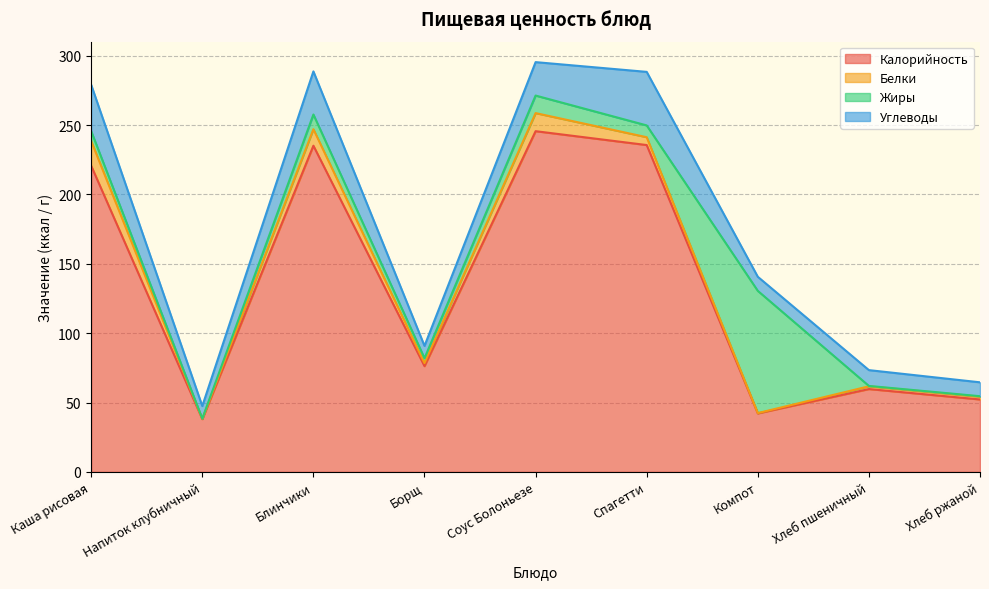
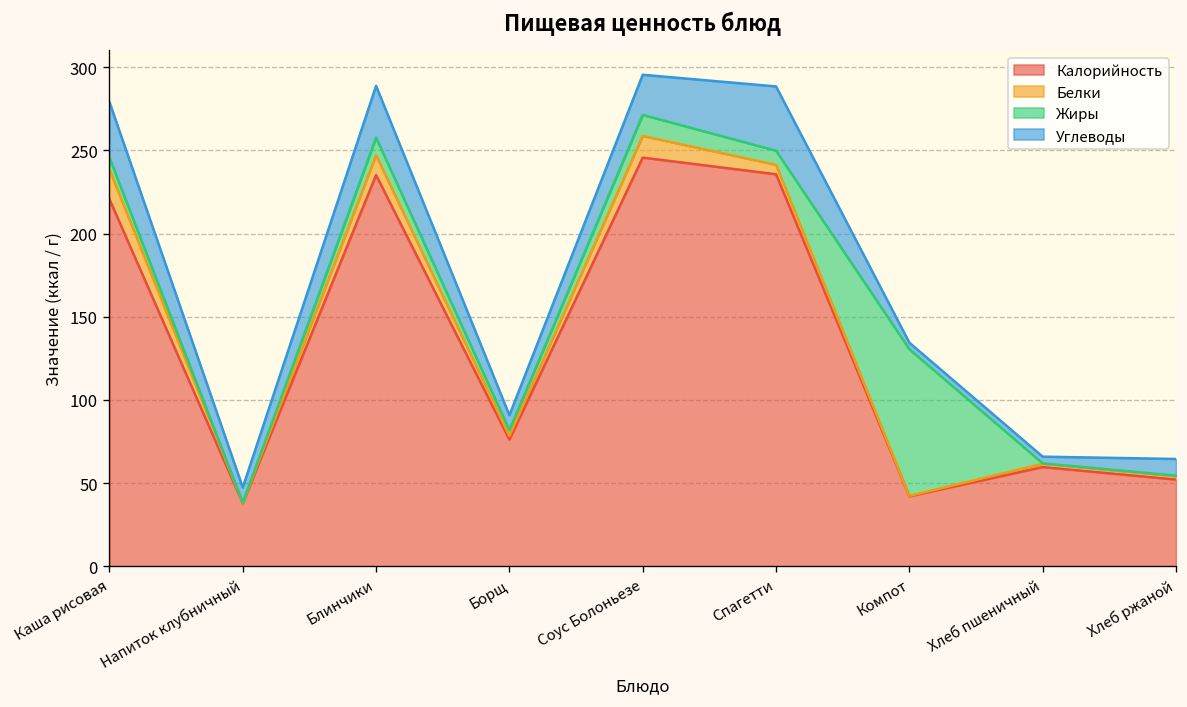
  {
    "Калорийность": {
      "Каша рисовая": 221,
      "Блинчики": 235,
      "Борщ": 76,
      "Соус Болоньезе": 246,
      "Спагетти": 236,
      "Хлеб пшеничный": 60,
      "Хлеб ржаной": 52
    },
    "Белки": {
      "Каша рисовая": 18,
      "Блинчики": 12,
      "Борщ": 2,
      "Соус Болоньезе": 13,
      "Спагетти": 6
    },
    "Жиры": {
      "Каша рисовая": 7,
      "Блинчики": 11,
      "Борщ": 4,
      "Соус Болоньезе": 13,
      "Спагетти": 9,
      "Компот": 88
    },
    "Углеводы": {
      "Каша рисовая": 33,
      "Напиток клубничный": 9,
      "Блинчики": 31,
      "Борщ": 9,
      "Соус Болоньезе": 24,
      "Спагетти": 39,
-     "Компот": 10,
-     "Хлеб пшеничный": 11,
+     "Компот": 4,
+     "Хлеб пшеничный": 4,
      "Хлеб ржаной": 10
    }
  }
